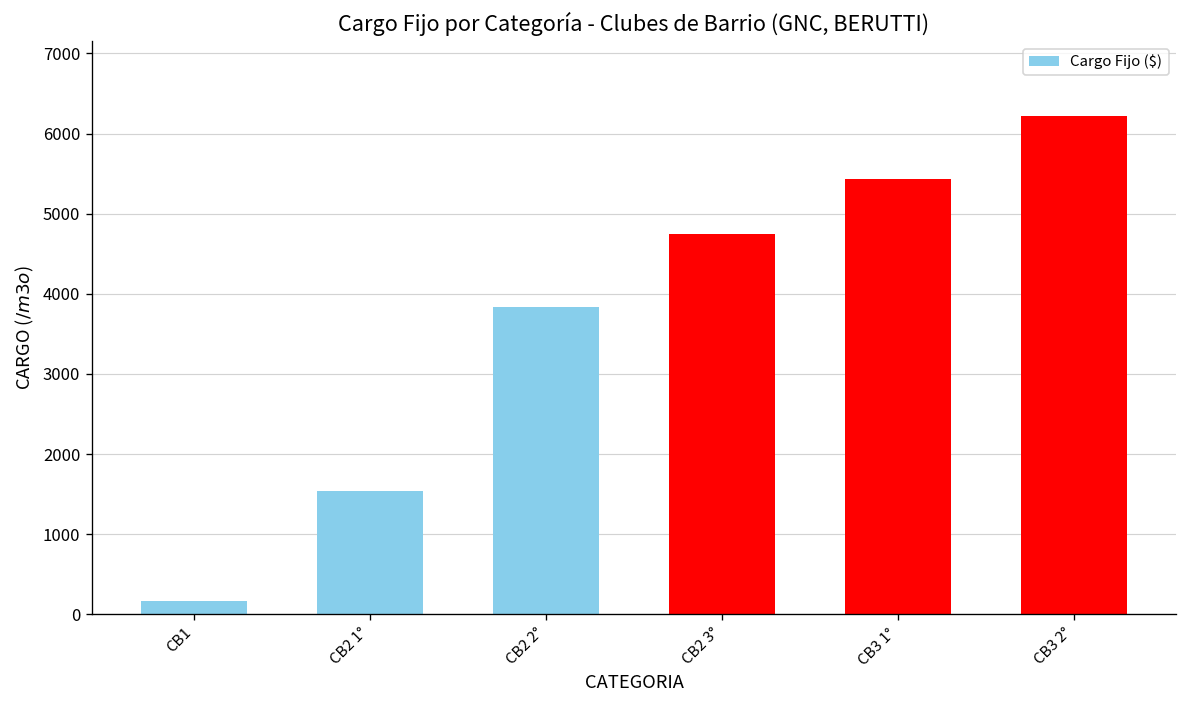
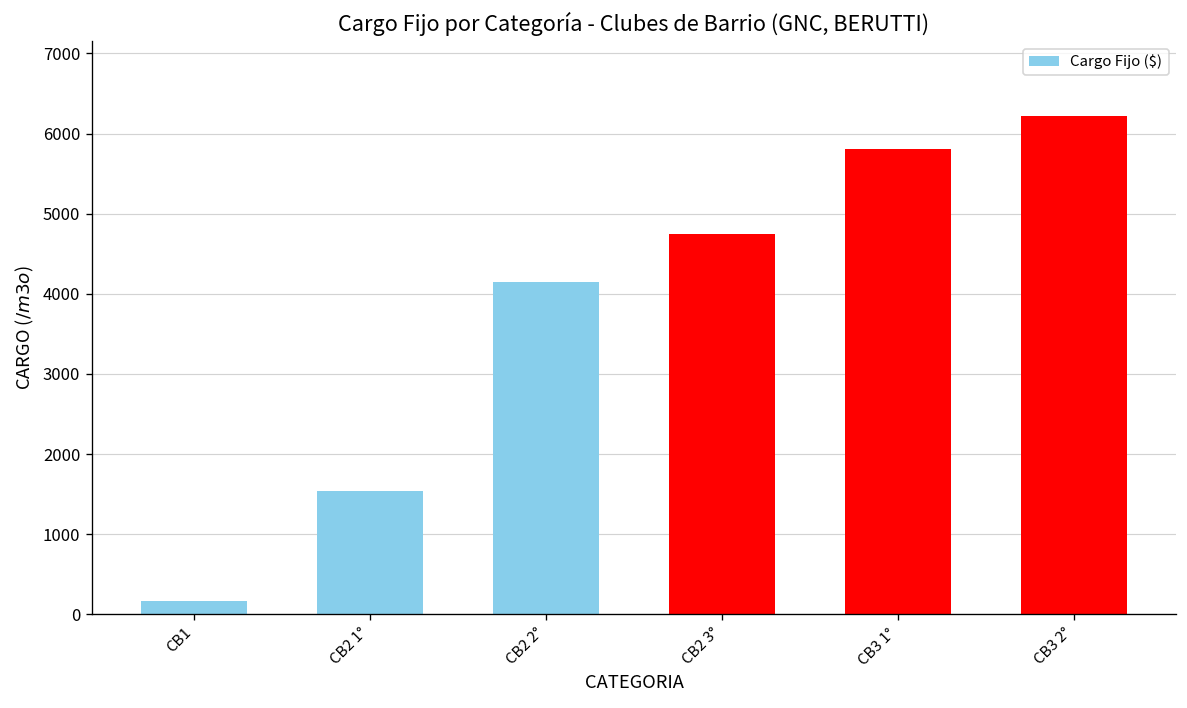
  {
    "CB1": 200,
    "CB2 1°": 1500,
-   "CB2 2°": 3800,
+   "CB2 2°": 4100,
    "CB2 3°": 4700,
-   "CB3 1°": 5400,
+   "CB3 1°": 5800,
    "CB3 2°": 6200
  }
